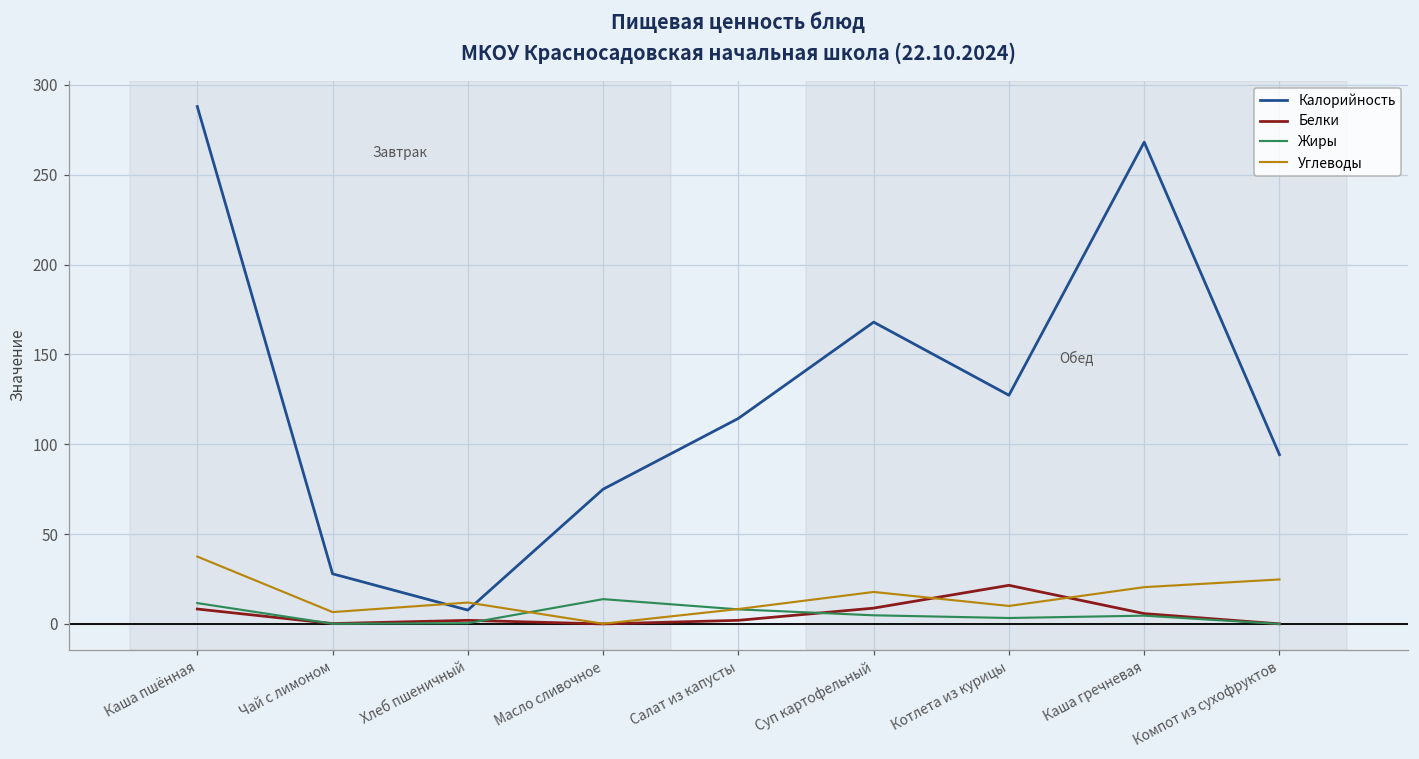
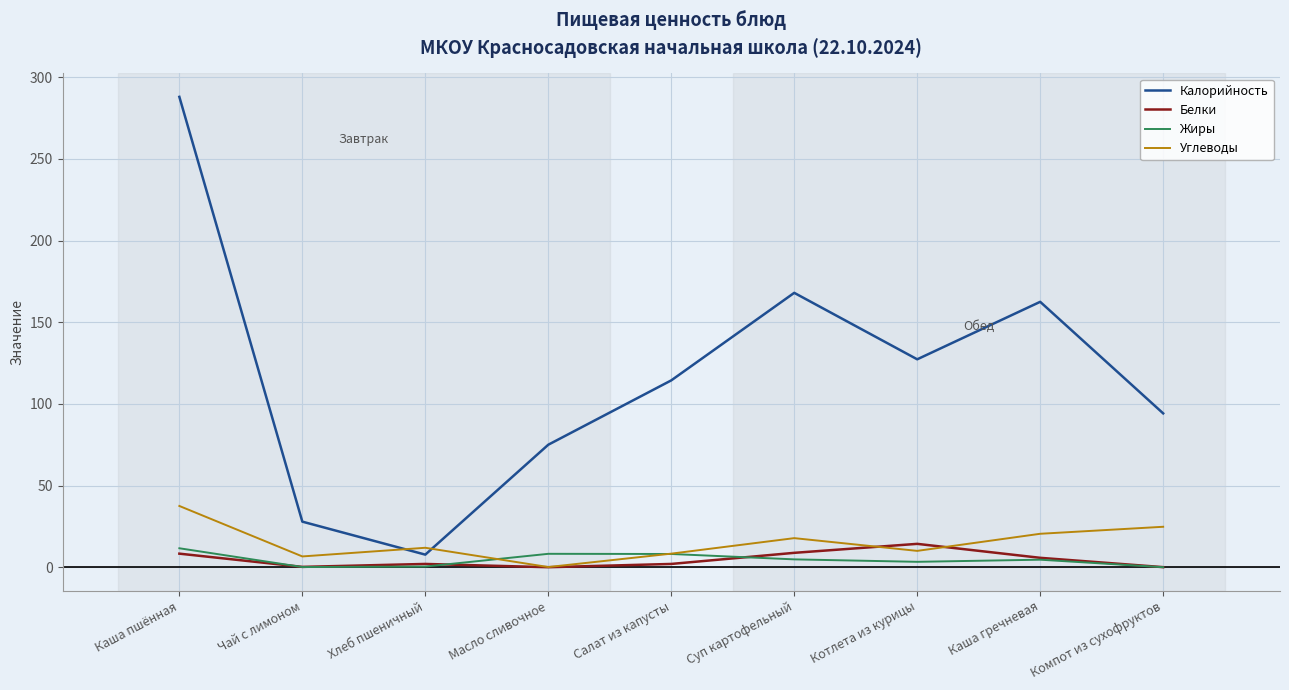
  {
    "Калорийность": {
      "Каша пшённая": 288,
      "Чай с лимоном": 28,
      "Хлеб пшеничный": 8,
      "Масло сливочное": 75,
      "Салат из капусты": 114,
      "Суп картофельный": 168,
      "Котлета из курицы": 127,
-     "Каша гречневая": 268,
+     "Каша гречневая": 163,
      "Компот из сухофруктов": 94
    },
    "Белки": {
      "Каша пшённая": 8,
      "Хлеб пшеничный": 2,
      "Салат из капусты": 2,
      "Суп картофельный": 9,
-     "Котлета из курицы": 22
+     "Котлета из курицы": 14
    },
    "Жиры": {
      "Каша пшённая": 12,
      "Хлеб пшеничный": 0,
-     "Масло сливочное": 14,
+     "Масло сливочное": 8,
      "Суп картофельный": 5,
      "Котлета из курицы": 3
    },
    "Углеводы": {
      "Каша пшённая": 38,
      "Чай с лимоном": 7,
      "Хлеб пшеничный": 12,
      "Суп картофельный": 18,
      "Котлета из курицы": 10,
      "Каша гречневая": 20,
      "Компот из сухофруктов": 25
    }
  }
